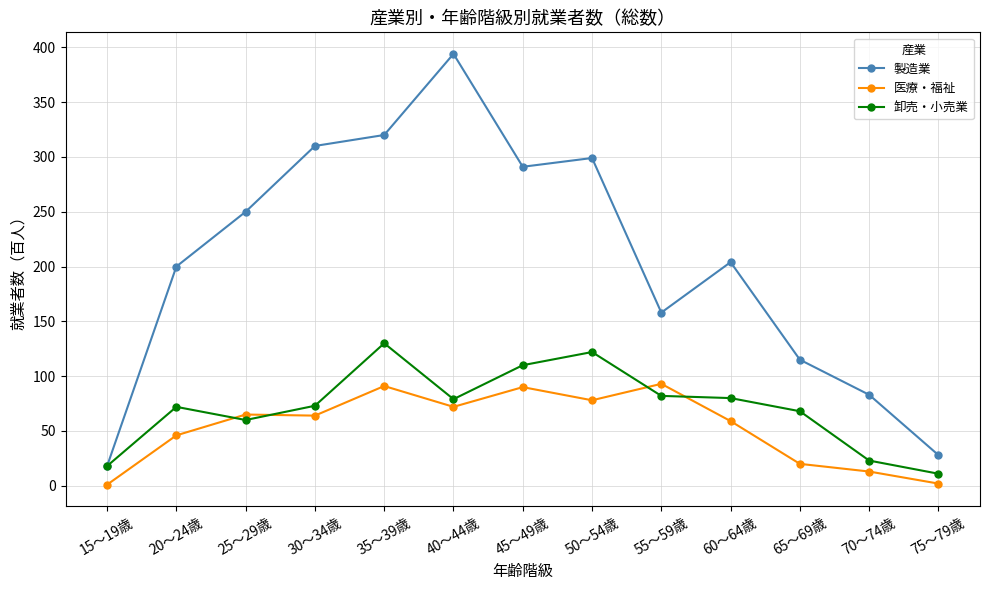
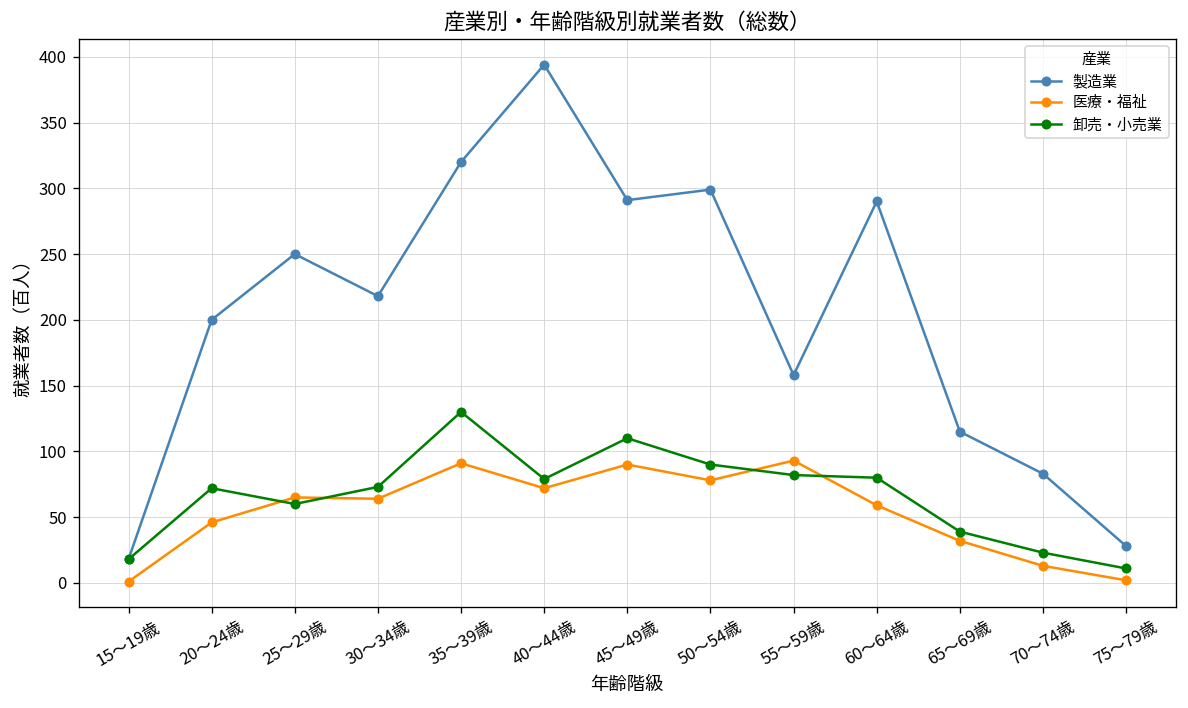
  {
    "製造業": {
      "20～24歳": 200,
      "25～29歳": 250,
-     "30～34歳": 310,
+     "30～34歳": 218,
      "35～39歳": 320,
      "40～44歳": 394,
      "45～49歳": 291,
      "50～54歳": 299,
      "55～59歳": 158,
-     "60～64歳": 204,
+     "60～64歳": 290,
      "65～69歳": 115,
      "70～74歳": 83,
      "75～79歳": 28
    },
    "医療・福祉": {
      "15～19歳": 1,
      "20～24歳": 46,
      "25～29歳": 65,
      "30～34歳": 64,
      "35～39歳": 91,
      "40～44歳": 72,
      "45～49歳": 90,
      "50～54歳": 78,
      "55～59歳": 93,
      "60～64歳": 59,
-     "65～69歳": 20,
+     "65～69歳": 32,
      "70～74歳": 13,
      "75～79歳": 2
    },
    "卸売・小売業": {
      "20～24歳": 72,
      "25～29歳": 60,
      "30～34歳": 73,
      "35～39歳": 130,
      "40～44歳": 79,
      "45～49歳": 110,
-     "50～54歳": 122,
+     "50～54歳": 90,
      "55～59歳": 82,
      "60～64歳": 80,
-     "65～69歳": 68,
+     "65～69歳": 39,
      "70～74歳": 23,
      "75～79歳": 11
    }
  }
